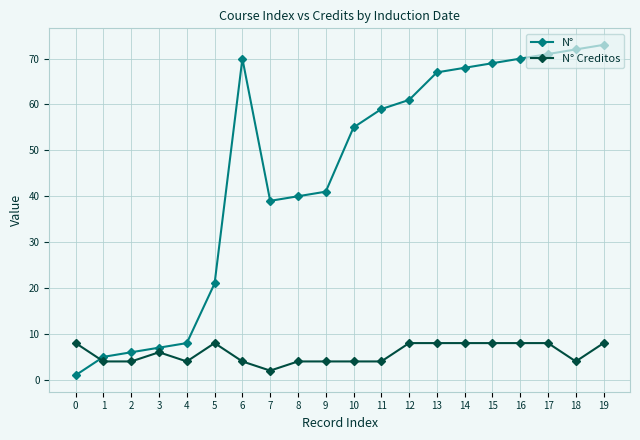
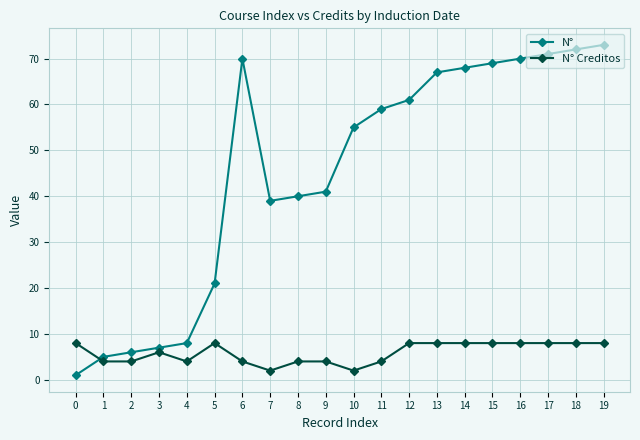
  {
    "N°": {
      "0": 1,
      "1": 5,
      "2": 6,
      "3": 7,
      "4": 8,
      "5": 21,
      "6": 70,
      "7": 39,
      "8": 40,
      "9": 41,
      "10": 55,
      "11": 59,
      "12": 61,
      "13": 67,
      "14": 68,
      "15": 69,
      "16": 70
    },
    "N° Creditos": {
      "0": 8,
      "1": 4,
      "2": 4,
      "3": 6,
      "4": 4,
      "5": 8,
      "6": 4,
      "7": 2,
      "8": 4,
      "9": 4,
-     "10": 4,
+     "10": 2,
      "11": 4,
      "12": 8,
      "13": 8,
      "14": 8,
      "15": 8,
      "16": 8,
      "17": 8,
-     "18": 4,
+     "18": 8,
      "19": 8
    }
  }
